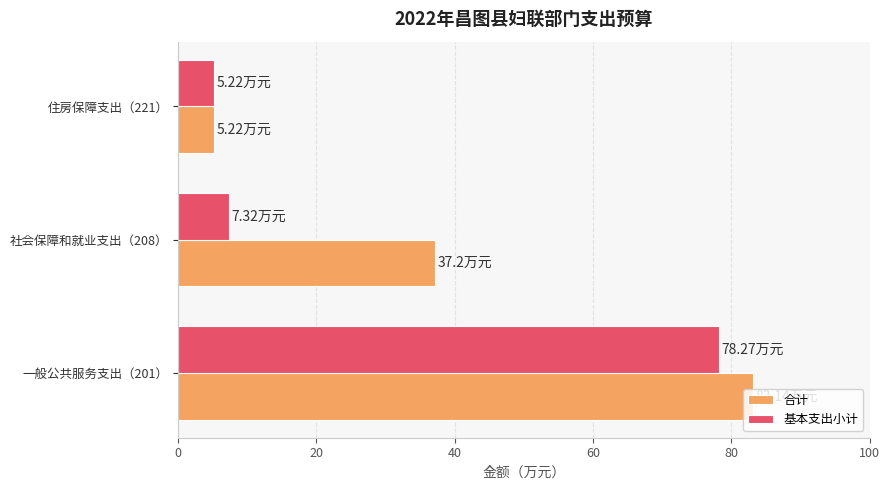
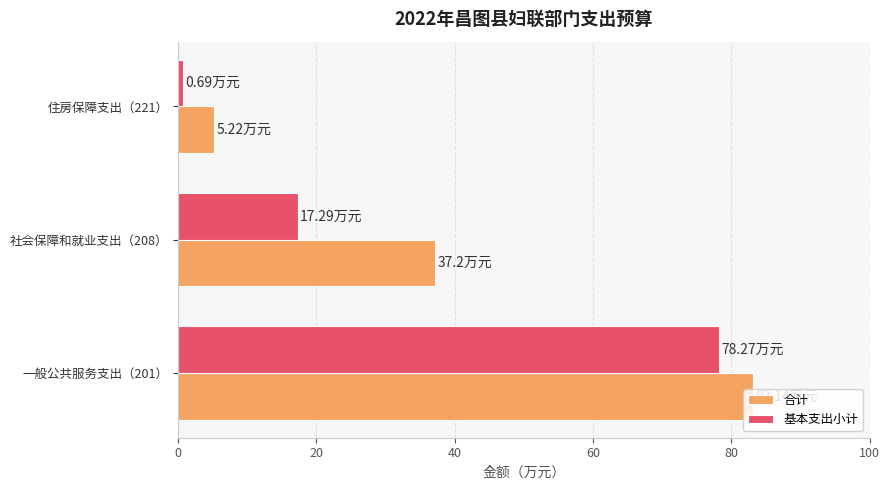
  {
    "合计": {
      "住房保障支出（221）": 5.22,
      "社会保障和就业支出（208）": 37.2
    },
    "基本支出小计": {
-     "住房保障支出（221）": 5.22,
-     "社会保障和就业支出（208）": 7.32,
+     "住房保障支出（221）": 0.69,
+     "社会保障和就业支出（208）": 17.29,
      "一般公共服务支出（201）": 78.27
    }
  }
